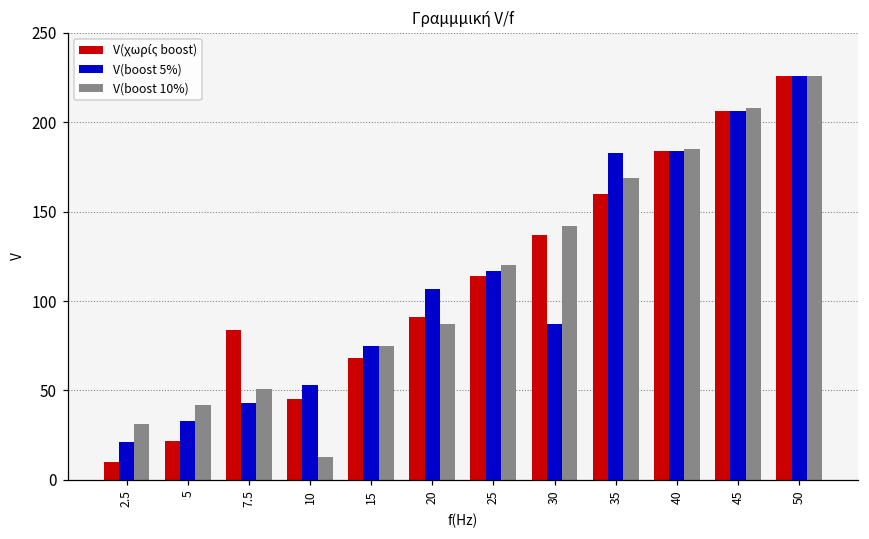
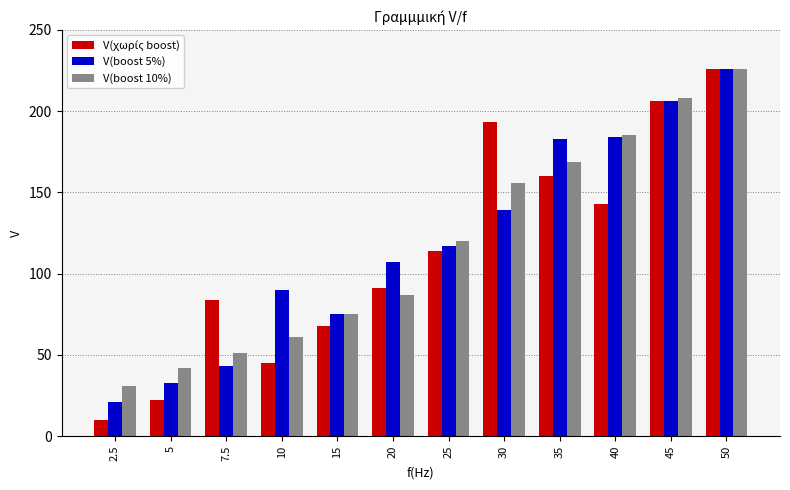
  {
    "V(χωρίς boost)": {
      "2.5": 10,
      "5": 22,
      "7.5": 84,
      "10": 45,
      "15": 68,
      "20": 91,
      "25": 114,
-     "30": 137,
+     "30": 193,
      "35": 160,
-     "40": 184,
+     "40": 143,
      "45": 206,
      "50": 226
    },
    "V(boost 5%)": {
      "2.5": 21,
      "5": 33,
      "7.5": 43,
-     "10": 53,
+     "10": 90,
      "15": 75,
      "20": 107,
      "25": 117,
-     "30": 87,
+     "30": 139,
      "35": 183,
      "40": 184,
      "45": 206,
      "50": 226
    },
    "V(boost 10%)": {
      "2.5": 31,
      "5": 42,
      "7.5": 51,
-     "10": 13,
+     "10": 61,
      "15": 75,
      "20": 87,
      "25": 120,
-     "30": 142,
+     "30": 156,
      "35": 169,
      "40": 185,
      "45": 208,
      "50": 226
    }
  }
